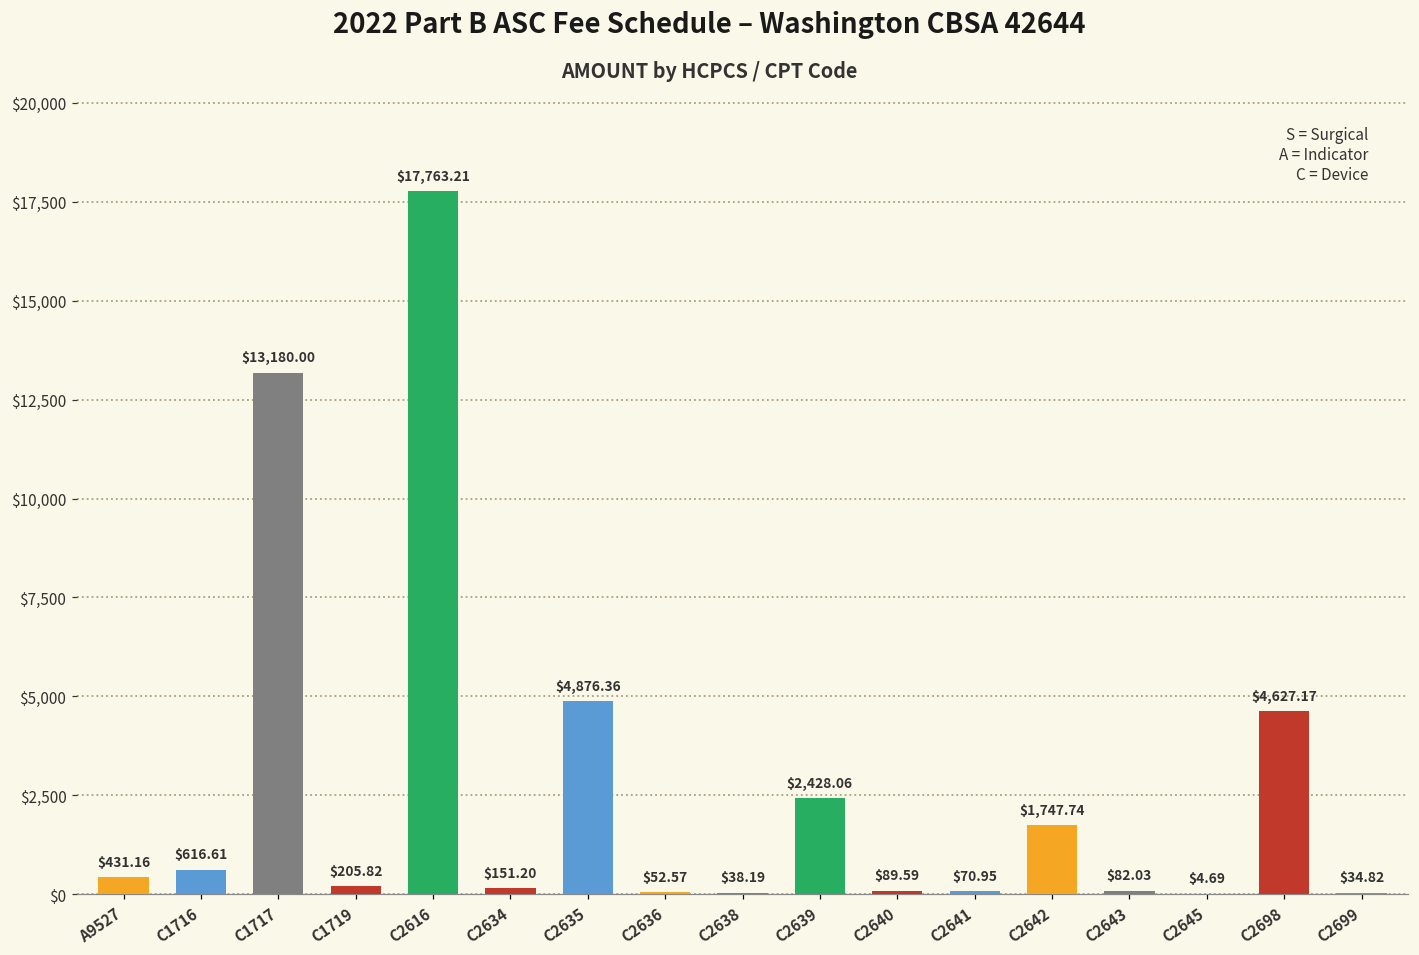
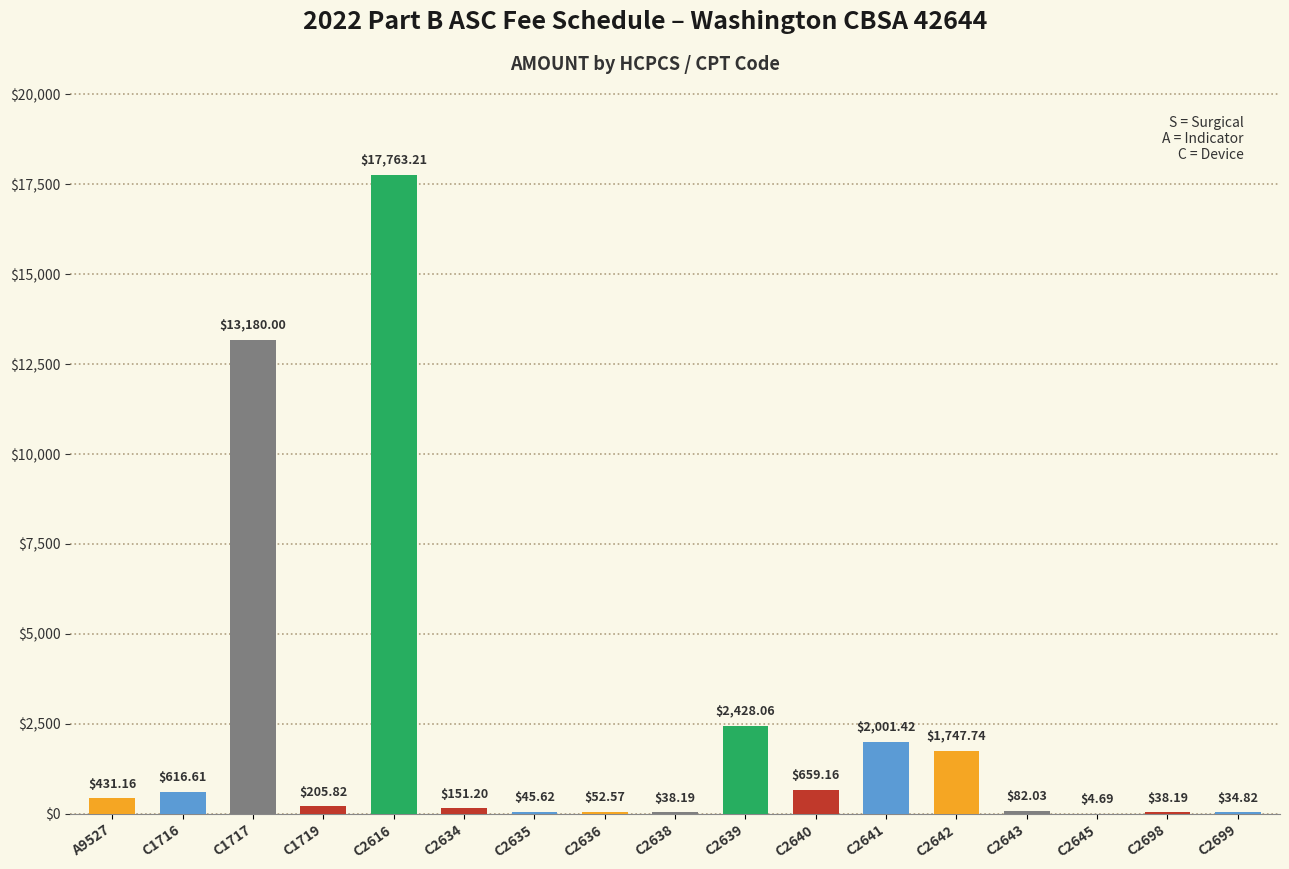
  {
    "A9527": "$431.16",
    "C1716": "$616.61",
    "C1717": "$13,180.00",
    "C1719": "$205.82",
    "C2616": "$17,763.21",
    "C2634": "$151.20",
-   "C2635": "$4,876.36",
+   "C2635": "$45.62",
    "C2636": "$52.57",
    "C2638": "$38.19",
    "C2639": "$2,428.06",
-   "C2640": "$89.59",
-   "C2641": "$70.95",
+   "C2640": "$659.16",
+   "C2641": "$2,001.42",
    "C2642": "$1,747.74",
    "C2643": "$82.03",
    "C2645": "$4.69",
-   "C2698": "$4,627.17",
+   "C2698": "$38.19",
    "C2699": "$34.82"
  }
